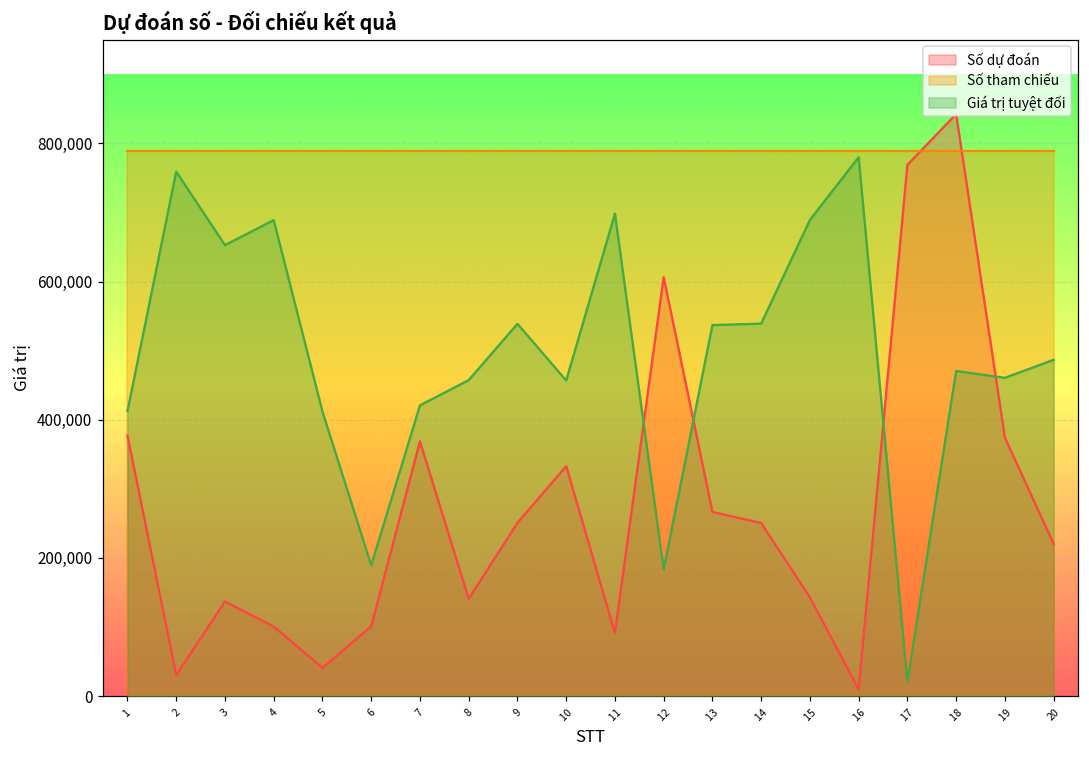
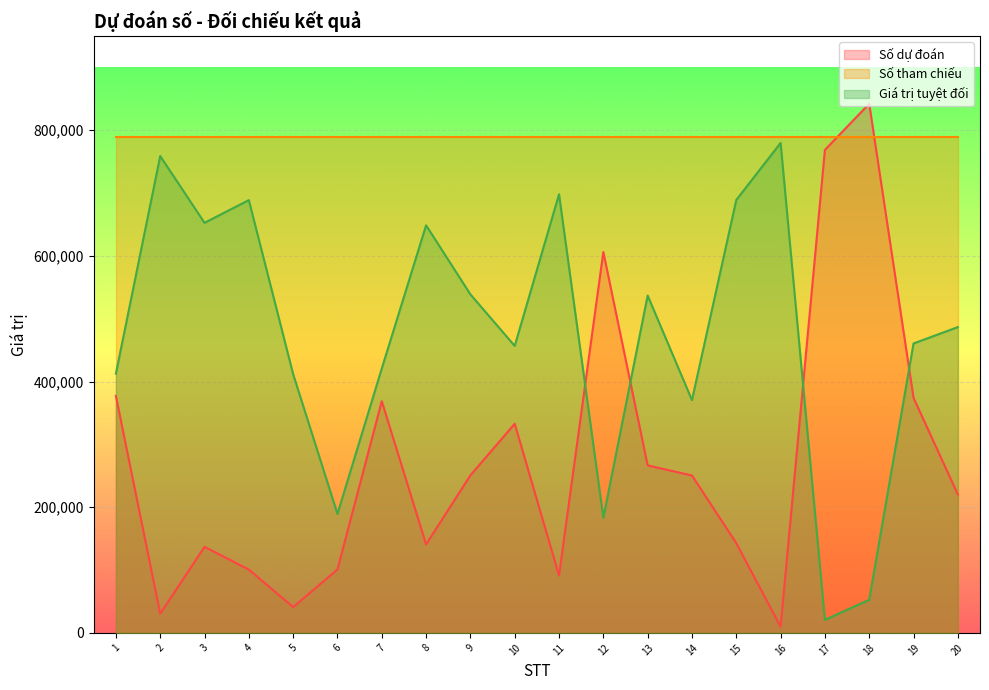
  {
    "Giá trị tuyệt đối": {
      "1": "410,000",
      "2": "760,000",
      "3": "650,000",
      "4": "690,000",
      "5": "410,000",
      "6": "190,000",
      "7": "420,000",
-     "8": "460,000",
+     "8": "650,000",
      "9": "540,000",
      "10": "460,000",
      "11": "700,000",
      "12": "180,000",
      "13": "540,000",
-     "14": "540,000",
+     "14": "370,000",
      "15": "690,000",
      "16": "780,000",
      "17": "20,000",
-     "18": "470,000",
+     "18": "50,000",
      "19": "460,000",
      "20": "490,000"
    }
  }
